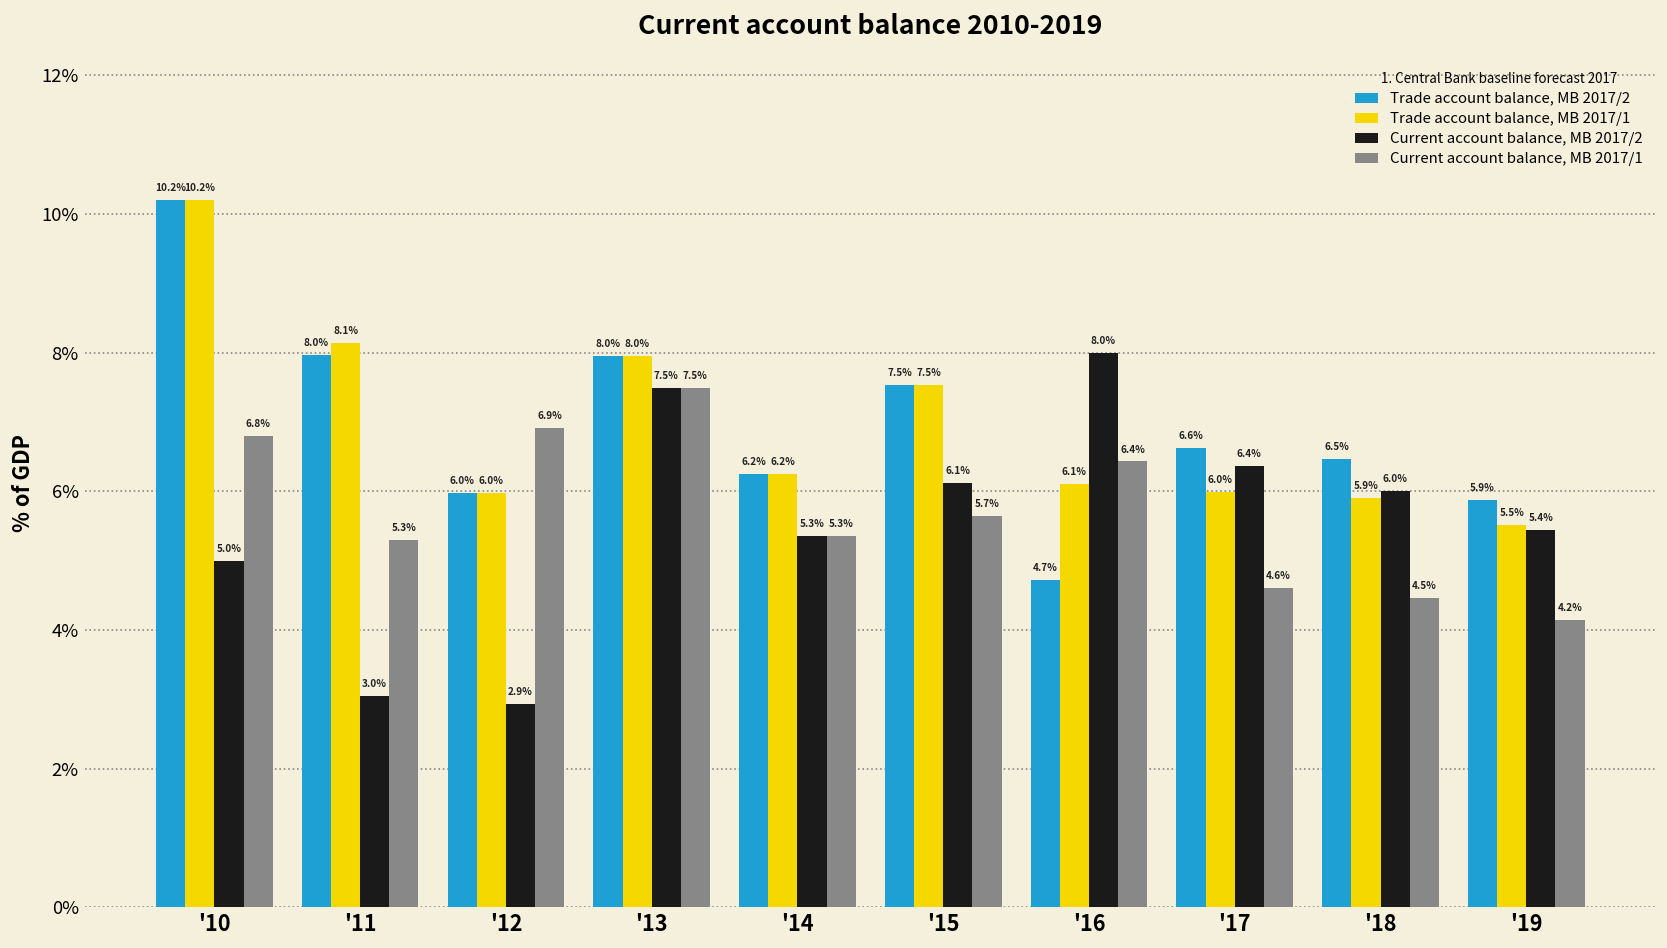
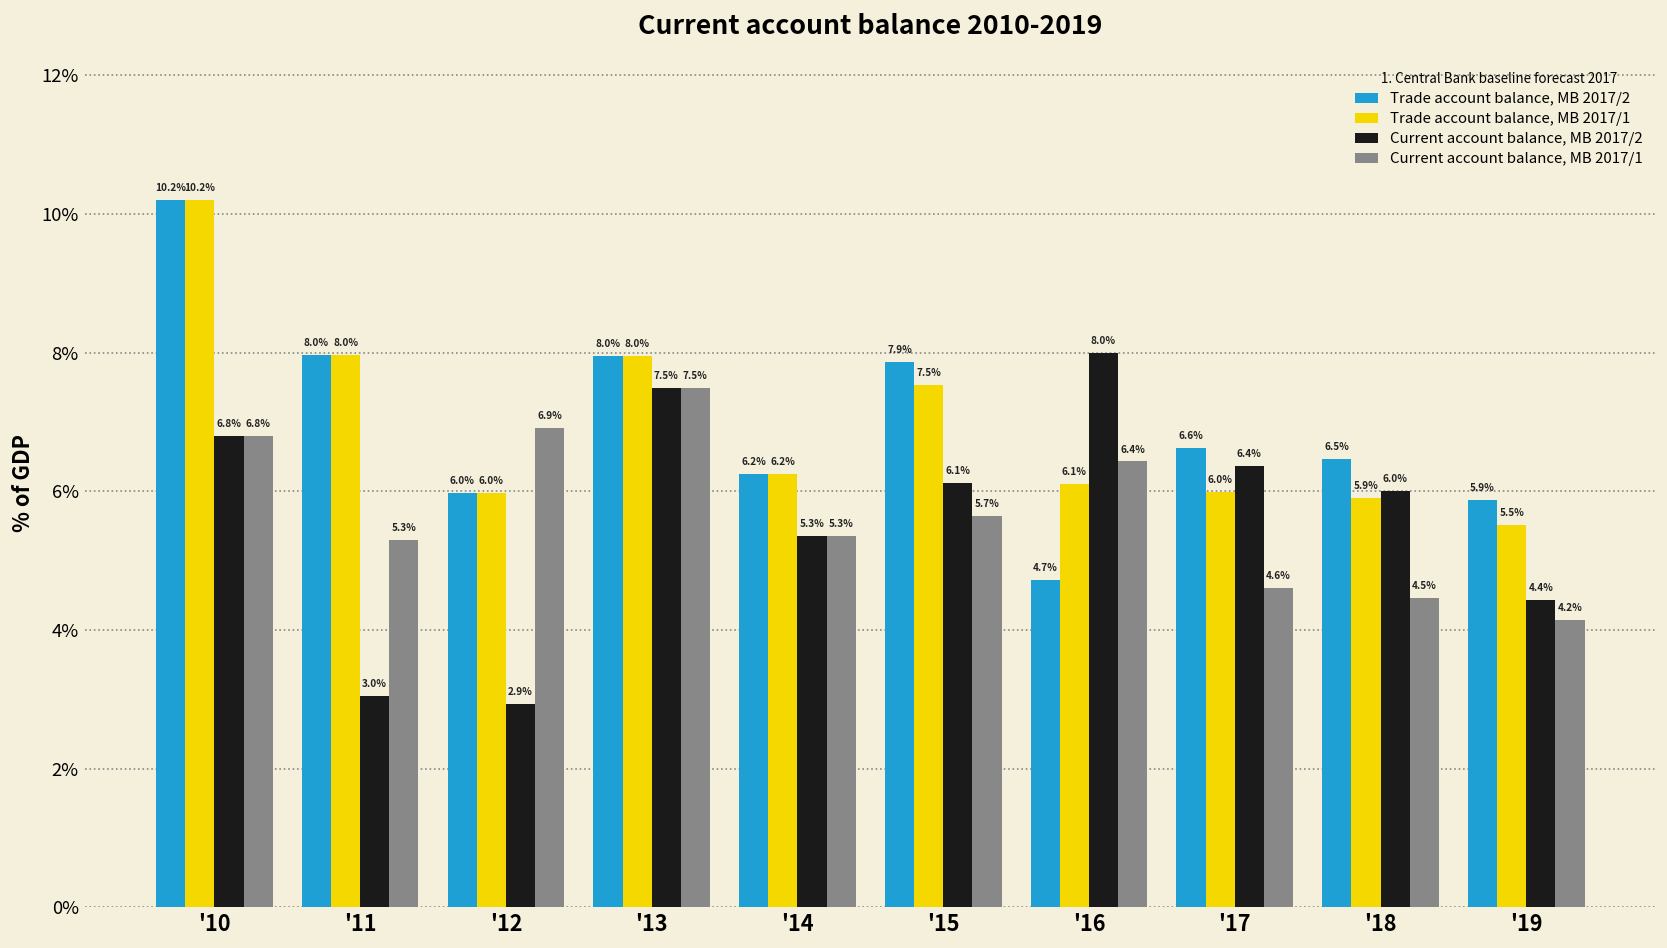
  {
    "Trade account balance, MB 2017/2": {
      "'10": "10.2%",
      "'11": "8.0%",
      "'12": "6.0%",
      "'13": "8.0%",
      "'14": "6.2%",
-     "'15": "7.5%",
+     "'15": "7.9%",
      "'16": "4.7%",
      "'17": "6.6%",
      "'18": "6.5%",
      "'19": "5.9%"
    },
    "Trade account balance, MB 2017/1": {
      "'10": "10.2%",
-     "'11": "8.1%",
+     "'11": "8.0%",
      "'12": "6.0%",
      "'13": "8.0%",
      "'14": "6.2%",
      "'15": "7.5%",
      "'16": "6.1%",
      "'17": "6.0%",
      "'18": "5.9%",
      "'19": "5.5%"
    },
    "Current account balance, MB 2017/2": {
-     "'10": "5.0%",
+     "'10": "6.8%",
      "'11": "3.0%",
      "'12": "2.9%",
      "'13": "7.5%",
      "'14": "5.3%",
      "'15": "6.1%",
      "'16": "8.0%",
      "'17": "6.4%",
      "'18": "6.0%",
-     "'19": "5.4%"
+     "'19": "4.4%"
    },
    "Current account balance, MB 2017/1": {
      "'10": "6.8%",
      "'11": "5.3%",
      "'12": "6.9%",
      "'13": "7.5%",
      "'14": "5.3%",
      "'15": "5.7%",
      "'16": "6.4%",
      "'17": "4.6%",
      "'18": "4.5%",
      "'19": "4.2%"
    }
  }
